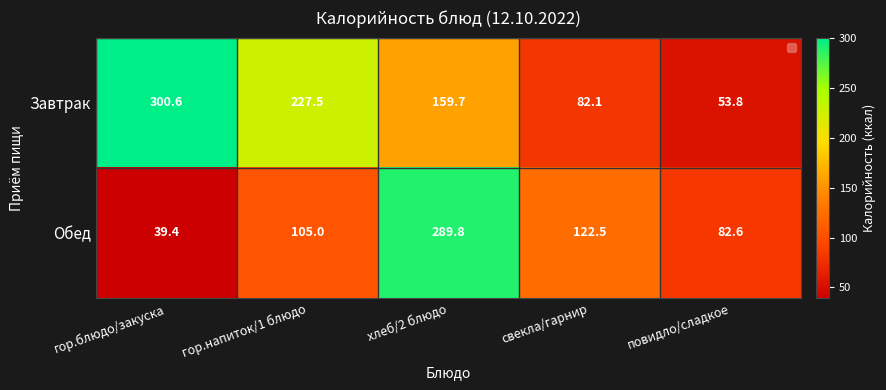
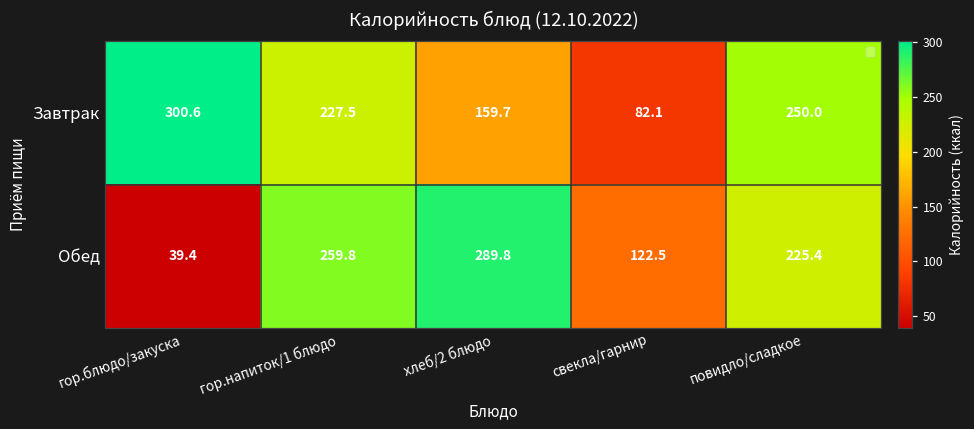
  {
    "Завтрак": {
      "гор.блюдо/закуска": 300.6,
      "гор.напиток/1 блюдо": 227.5,
      "хлеб/2 блюдо": 159.7,
      "свекла/гарнир": 82.1,
-     "повидло/сладкое": 53.8
+     "повидло/сладкое": 250.0
    },
    "Обед": {
      "гор.блюдо/закуска": 39.4,
-     "гор.напиток/1 блюдо": 105.0,
+     "гор.напиток/1 блюдо": 259.8,
      "хлеб/2 блюдо": 289.8,
      "свекла/гарнир": 122.5,
-     "повидло/сладкое": 82.6
+     "повидло/сладкое": 225.4
    }
  }
